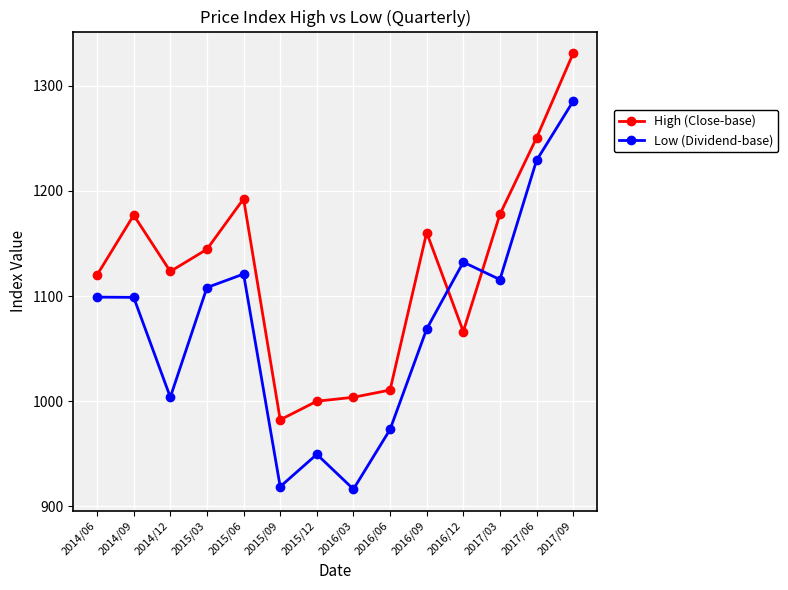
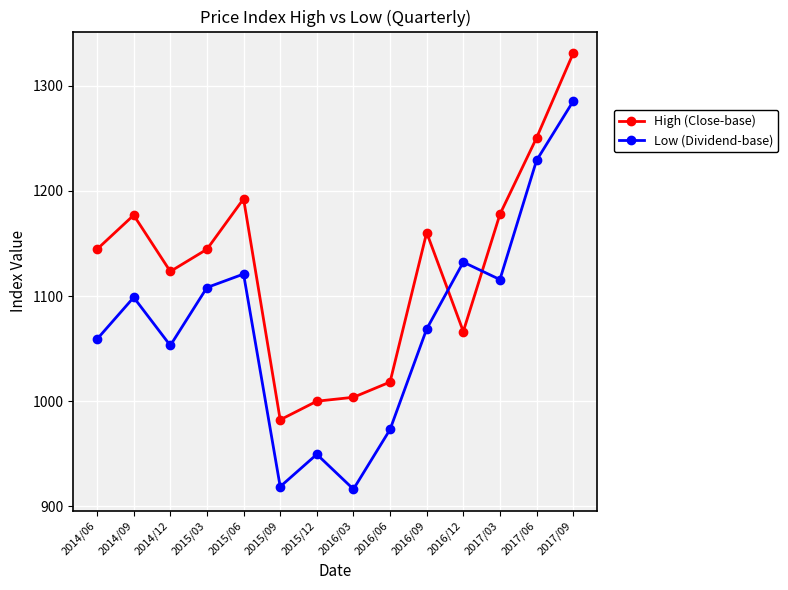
  {
    "High (Close-base)": {
-     "2014/06": 1120,
+     "2014/06": 1145,
      "2014/09": 1177,
      "2014/12": 1123,
      "2015/03": 1145,
      "2015/06": 1193,
      "2015/09": 982,
      "2015/12": 1000,
      "2016/03": 1004,
-     "2016/06": 1011,
+     "2016/06": 1018,
      "2016/09": 1160,
      "2016/12": 1066,
      "2017/03": 1178,
      "2017/06": 1251,
      "2017/09": 1331
    },
    "Low (Dividend-base)": {
-     "2014/06": 1099,
+     "2014/06": 1059,
      "2014/09": 1099,
-     "2014/12": 1004,
+     "2014/12": 1053,
      "2015/03": 1108,
      "2015/06": 1121,
      "2015/09": 919,
      "2015/12": 949,
      "2016/03": 916,
      "2016/06": 973,
      "2016/09": 1069,
      "2016/12": 1132,
      "2017/03": 1116,
      "2017/06": 1229,
      "2017/09": 1285
    }
  }
